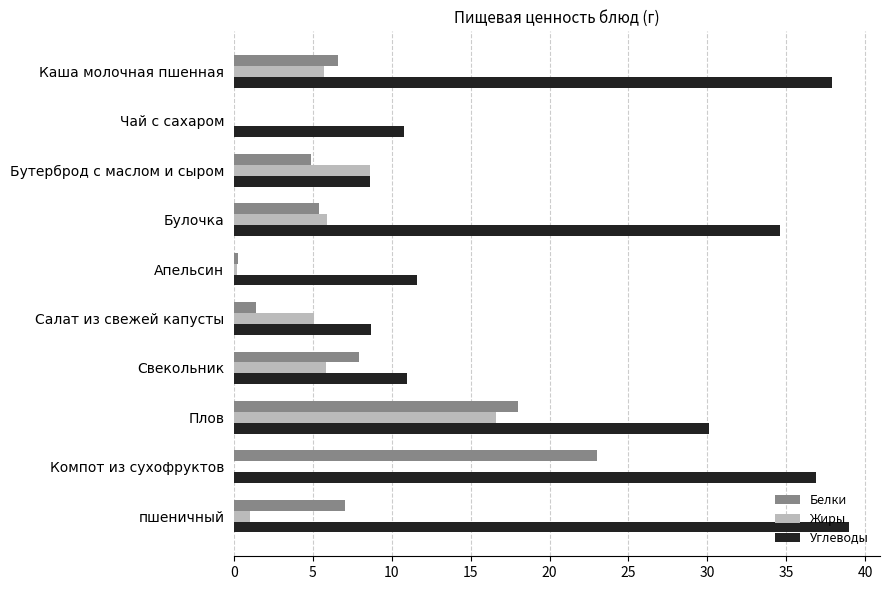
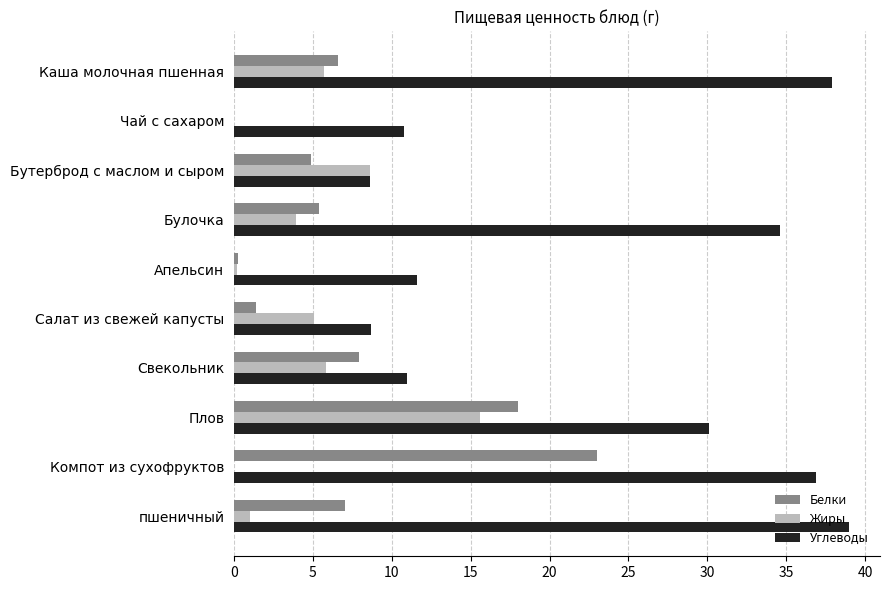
  {
    "Белки": {
      "Каша молочная пшенная": 6.6,
      "Чай с сахаром": 0.0,
      "Бутерброд с маслом и сыром": 4.9,
      "Булочка": 5.4,
      "Апельсин": 0.3,
      "Салат из свежей капусты": 1.4,
      "Свекольник": 7.9,
      "Плов": 18.0,
      "Компот из сухофруктов": 23.0,
      "пшеничный": 7.0
    },
    "Жиры": {
      "Каша молочная пшенная": 5.7,
      "Чай с сахаром": 0.0,
      "Бутерброд с маслом и сыром": 8.6,
-     "Булочка": 5.9,
+     "Булочка": 3.9,
      "Апельсин": 0.2,
      "Салат из свежей капусты": 5.1,
      "Свекольник": 5.8,
-     "Плов": 16.6,
+     "Плов": 15.6,
      "Компот из сухофруктов": 0.0,
      "пшеничный": 1.0
    },
    "Углеводы": {
      "Каша молочная пшенная": 37.9,
      "Чай с сахаром": 10.8,
      "Бутерброд с маслом и сыром": 8.6,
      "Булочка": 34.6,
      "Апельсин": 11.6,
      "Салат из свежей капусты": 8.7,
      "Свекольник": 11.0,
      "Плов": 30.1,
      "Компот из сухофруктов": 36.9,
      "пшеничный": 39.0
    }
  }
